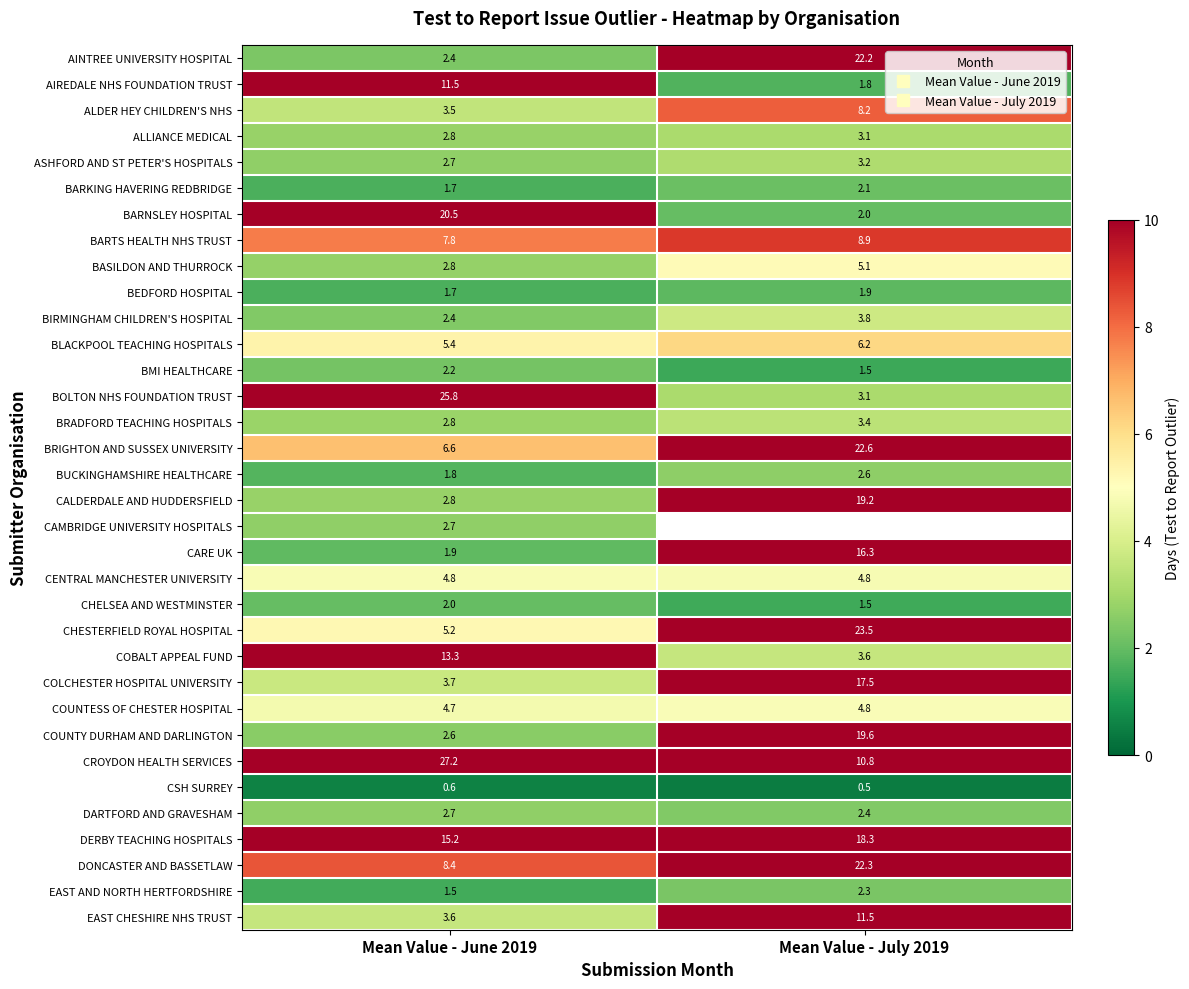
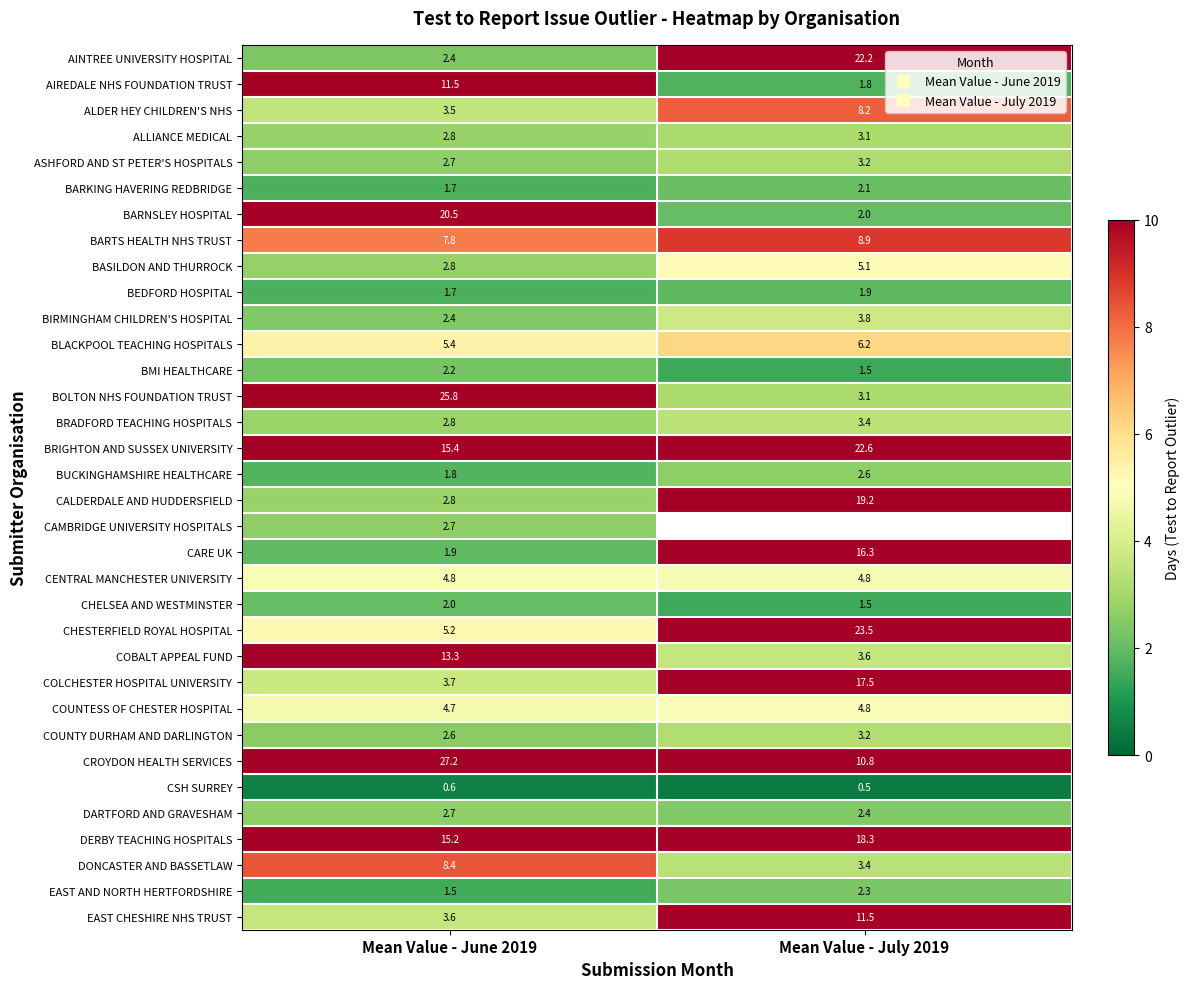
  {
    "AINTREE UNIVERSITY HOSPITAL": {
      "Mean Value - June 2019": 2.4,
      "Mean Value - July 2019": 22.2
    },
    "AIREDALE NHS FOUNDATION TRUST": {
      "Mean Value - June 2019": 11.5,
      "Mean Value - July 2019": 1.8
    },
    "ALDER HEY CHILDREN'S NHS": {
      "Mean Value - June 2019": 3.5,
      "Mean Value - July 2019": 8.2
    },
    "ALLIANCE MEDICAL": {
      "Mean Value - June 2019": 2.8,
      "Mean Value - July 2019": 3.1
    },
    "ASHFORD AND ST PETER'S HOSPITALS": {
      "Mean Value - June 2019": 2.7,
      "Mean Value - July 2019": 3.2
    },
    "BARKING HAVERING REDBRIDGE": {
      "Mean Value - June 2019": 1.7,
      "Mean Value - July 2019": 2.1
    },
    "BARNSLEY HOSPITAL": {
      "Mean Value - June 2019": 20.5,
      "Mean Value - July 2019": 2.0
    },
    "BARTS HEALTH NHS TRUST": {
      "Mean Value - June 2019": 7.8,
      "Mean Value - July 2019": 8.9
    },
    "BASILDON AND THURROCK": {
      "Mean Value - June 2019": 2.8,
      "Mean Value - July 2019": 5.1
    },
    "BEDFORD HOSPITAL": {
      "Mean Value - June 2019": 1.7,
      "Mean Value - July 2019": 1.9
    },
    "BIRMINGHAM CHILDREN'S HOSPITAL": {
      "Mean Value - June 2019": 2.4,
      "Mean Value - July 2019": 3.8
    },
    "BLACKPOOL TEACHING HOSPITALS": {
      "Mean Value - June 2019": 5.4,
      "Mean Value - July 2019": 6.2
    },
    "BMI HEALTHCARE": {
      "Mean Value - June 2019": 2.2,
      "Mean Value - July 2019": 1.5
    },
    "BOLTON NHS FOUNDATION TRUST": {
      "Mean Value - June 2019": 25.8,
      "Mean Value - July 2019": 3.1
    },
    "BRADFORD TEACHING HOSPITALS": {
      "Mean Value - June 2019": 2.8,
      "Mean Value - July 2019": 3.4
    },
    "BRIGHTON AND SUSSEX UNIVERSITY": {
-     "Mean Value - June 2019": 6.6,
+     "Mean Value - June 2019": 15.4,
      "Mean Value - July 2019": 22.6
    },
    "BUCKINGHAMSHIRE HEALTHCARE": {
      "Mean Value - June 2019": 1.8,
      "Mean Value - July 2019": 2.6
    },
    "CALDERDALE AND HUDDERSFIELD": {
      "Mean Value - June 2019": 2.8,
      "Mean Value - July 2019": 19.2
    },
    "CAMBRIDGE UNIVERSITY HOSPITALS": {
      "Mean Value - June 2019": 2.7
    },
    "CARE UK": {
      "Mean Value - June 2019": 1.9,
      "Mean Value - July 2019": 16.3
    },
    "CENTRAL MANCHESTER UNIVERSITY": {
      "Mean Value - June 2019": 4.8,
      "Mean Value - July 2019": 4.8
    },
    "CHELSEA AND WESTMINSTER": {
      "Mean Value - June 2019": 2.0,
      "Mean Value - July 2019": 1.5
    },
    "CHESTERFIELD ROYAL HOSPITAL": {
      "Mean Value - June 2019": 5.2,
      "Mean Value - July 2019": 23.5
    },
    "COBALT APPEAL FUND": {
      "Mean Value - June 2019": 13.3,
      "Mean Value - July 2019": 3.6
    },
    "COLCHESTER HOSPITAL UNIVERSITY": {
      "Mean Value - June 2019": 3.7,
      "Mean Value - July 2019": 17.5
    },
    "COUNTESS OF CHESTER HOSPITAL": {
      "Mean Value - June 2019": 4.7,
      "Mean Value - July 2019": 4.8
    },
    "COUNTY DURHAM AND DARLINGTON": {
      "Mean Value - June 2019": 2.6,
-     "Mean Value - July 2019": 19.6
+     "Mean Value - July 2019": 3.2
    },
    "CROYDON HEALTH SERVICES": {
      "Mean Value - June 2019": 27.2,
      "Mean Value - July 2019": 10.8
    },
    "CSH SURREY": {
      "Mean Value - June 2019": 0.6,
      "Mean Value - July 2019": 0.5
    },
    "DARTFORD AND GRAVESHAM": {
      "Mean Value - June 2019": 2.7,
      "Mean Value - July 2019": 2.4
    },
    "DERBY TEACHING HOSPITALS": {
      "Mean Value - June 2019": 15.2,
      "Mean Value - July 2019": 18.3
    },
    "DONCASTER AND BASSETLAW": {
      "Mean Value - June 2019": 8.4,
-     "Mean Value - July 2019": 22.3
+     "Mean Value - July 2019": 3.4
    },
    "EAST AND NORTH HERTFORDSHIRE": {
      "Mean Value - June 2019": 1.5,
      "Mean Value - July 2019": 2.3
    },
    "EAST CHESHIRE NHS TRUST": {
      "Mean Value - June 2019": 3.6,
      "Mean Value - July 2019": 11.5
    }
  }
